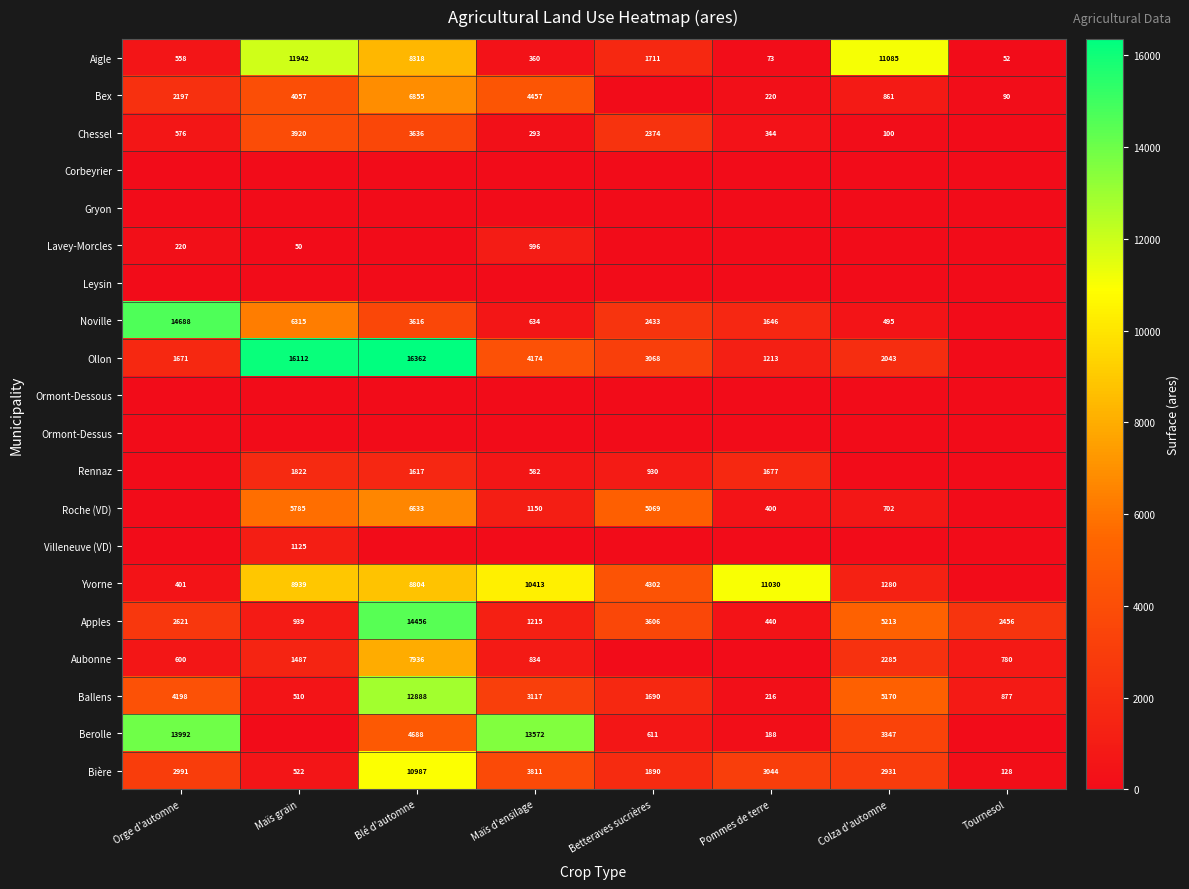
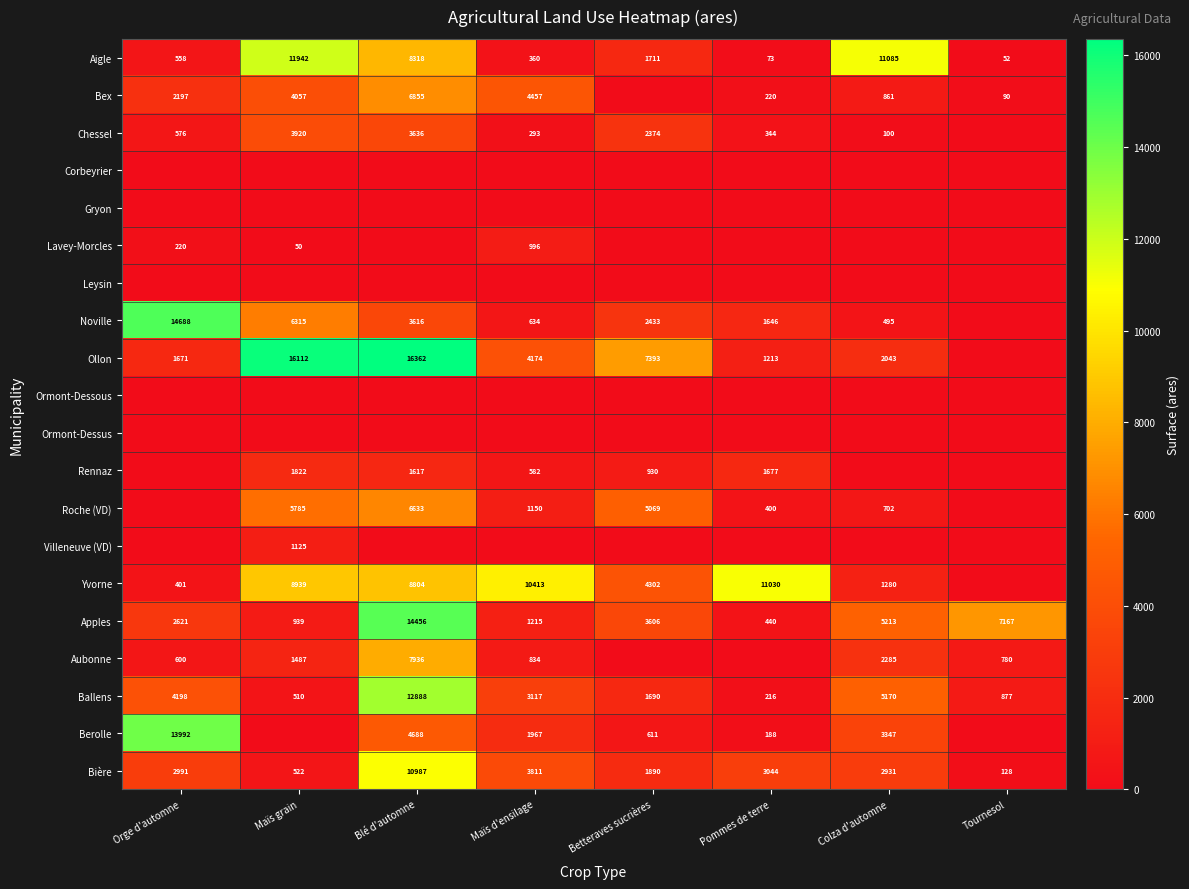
  {
    "Aigle": {
      "Orge d'automne": 558,
      "Maïs grain": 11942,
      "Blé d'automne": 8318,
      "Maïs d'ensilage": 360,
      "Betteraves sucrières": 1711,
      "Pommes de terre": 73,
      "Colza d'automne": 11085,
      "Tournesol": 52
    },
    "Bex": {
      "Orge d'automne": 2197,
      "Maïs grain": 4057,
      "Blé d'automne": 6855,
      "Maïs d'ensilage": 4457,
      "Pommes de terre": 220,
      "Colza d'automne": 861,
      "Tournesol": 90
    },
    "Chessel": {
      "Orge d'automne": 576,
      "Maïs grain": 3920,
      "Blé d'automne": 3636,
      "Maïs d'ensilage": 293,
      "Betteraves sucrières": 2374,
      "Pommes de terre": 344,
      "Colza d'automne": 100
    },
    "Lavey-Morcles": {
      "Orge d'automne": 220,
      "Maïs grain": 50,
      "Maïs d'ensilage": 996
    },
    "Noville": {
      "Orge d'automne": 14688,
      "Maïs grain": 6315,
      "Blé d'automne": 3616,
      "Maïs d'ensilage": 634,
      "Betteraves sucrières": 2433,
      "Pommes de terre": 1646,
      "Colza d'automne": 495
    },
    "Ollon": {
      "Orge d'automne": 1671,
      "Maïs grain": 16112,
      "Blé d'automne": 16362,
      "Maïs d'ensilage": 4174,
-     "Betteraves sucrières": 3068,
+     "Betteraves sucrières": 7393,
      "Pommes de terre": 1213,
      "Colza d'automne": 2043
    },
    "Rennaz": {
      "Maïs grain": 1822,
      "Blé d'automne": 1617,
      "Maïs d'ensilage": 582,
      "Betteraves sucrières": 930,
      "Pommes de terre": 1677
    },
    "Roche (VD)": {
      "Maïs grain": 5785,
      "Blé d'automne": 6633,
      "Maïs d'ensilage": 1150,
      "Betteraves sucrières": 5069,
      "Pommes de terre": 400,
      "Colza d'automne": 702
    },
    "Villeneuve (VD)": {
      "Maïs grain": 1125
    },
    "Yvorne": {
      "Orge d'automne": 401,
      "Maïs grain": 8939,
      "Blé d'automne": 8804,
      "Maïs d'ensilage": 10413,
      "Betteraves sucrières": 4302,
      "Pommes de terre": 11030,
      "Colza d'automne": 1280
    },
    "Apples": {
      "Orge d'automne": 2621,
      "Maïs grain": 939,
      "Blé d'automne": 14456,
      "Maïs d'ensilage": 1215,
      "Betteraves sucrières": 3606,
      "Pommes de terre": 440,
      "Colza d'automne": 5213,
-     "Tournesol": 2456
+     "Tournesol": 7167
    },
    "Aubonne": {
      "Orge d'automne": 600,
      "Maïs grain": 1487,
      "Blé d'automne": 7936,
      "Maïs d'ensilage": 834,
      "Colza d'automne": 2285,
      "Tournesol": 780
    },
    "Ballens": {
      "Orge d'automne": 4198,
      "Maïs grain": 510,
      "Blé d'automne": 12888,
      "Maïs d'ensilage": 3117,
      "Betteraves sucrières": 1690,
      "Pommes de terre": 216,
      "Colza d'automne": 5170,
      "Tournesol": 877
    },
    "Berolle": {
      "Orge d'automne": 13992,
      "Blé d'automne": 4688,
-     "Maïs d'ensilage": 13572,
+     "Maïs d'ensilage": 1967,
      "Betteraves sucrières": 611,
      "Pommes de terre": 188,
      "Colza d'automne": 3347
    },
    "Bière": {
      "Orge d'automne": 2991,
      "Maïs grain": 522,
      "Blé d'automne": 10987,
      "Maïs d'ensilage": 3811,
      "Betteraves sucrières": 1890,
      "Pommes de terre": 3044,
      "Colza d'automne": 2931,
      "Tournesol": 128
    }
  }
